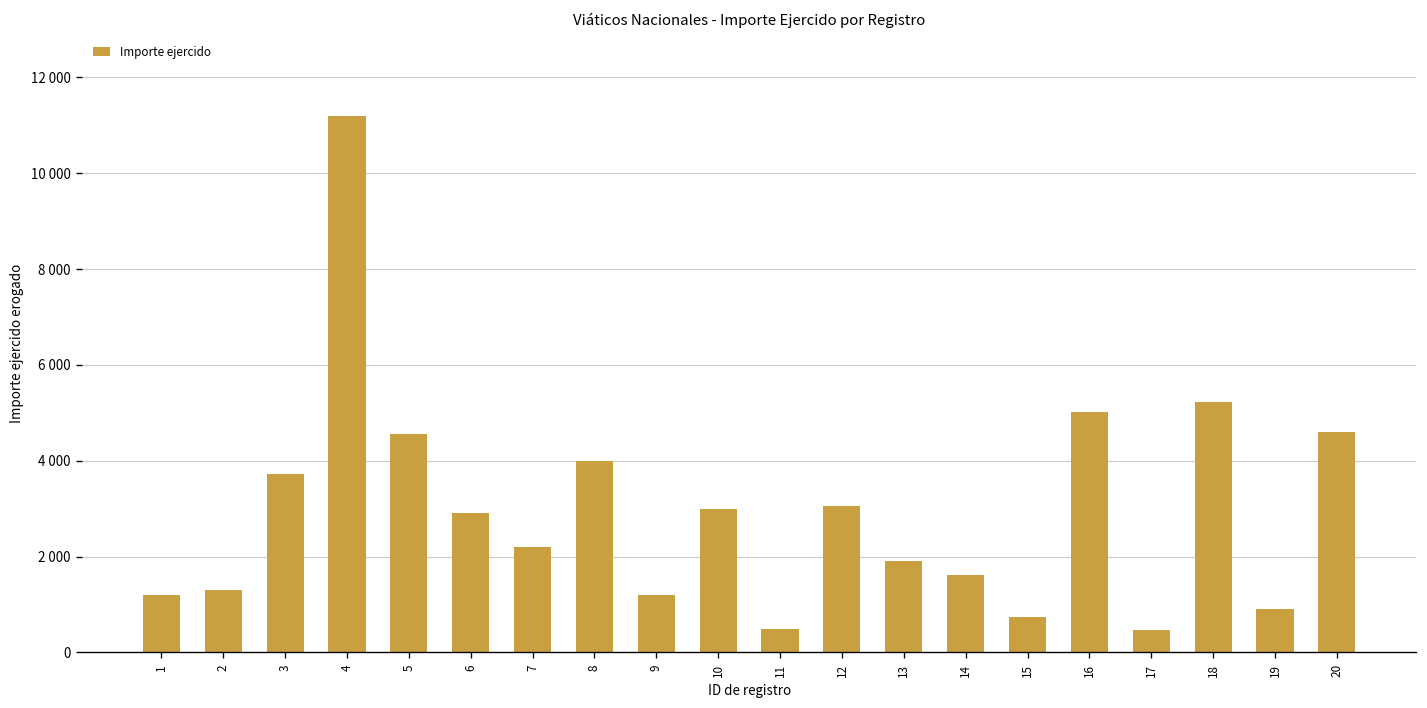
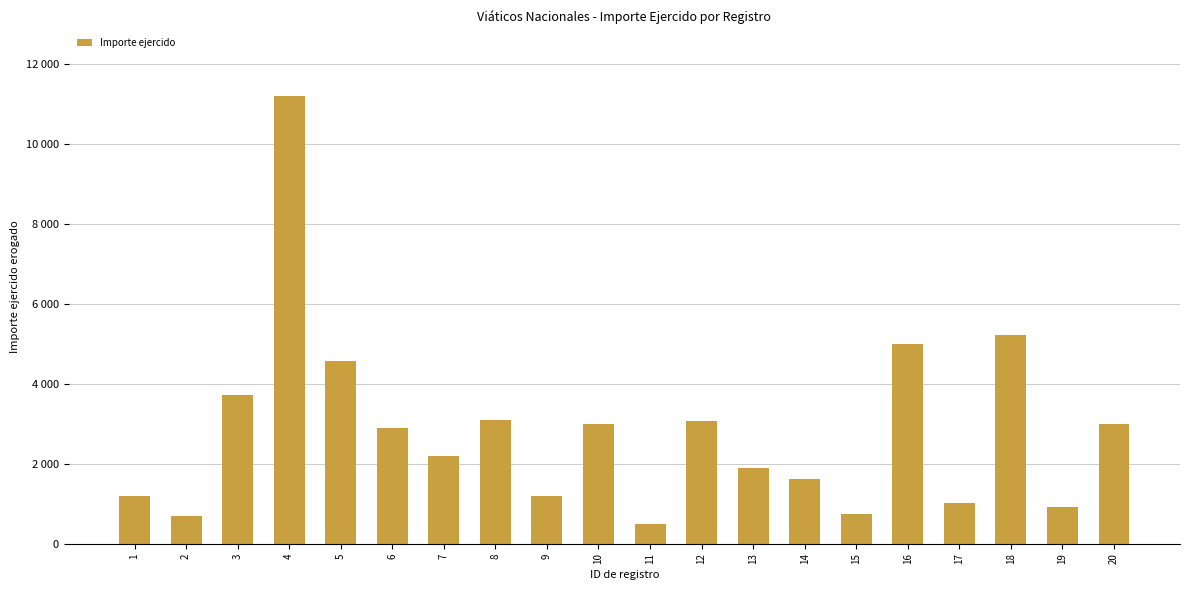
  {
    "1": 1200,
-   "2": 1300,
+   "2": 700,
    "3": 3700,
    "4": 11200,
    "5": 4600,
    "6": 2900,
    "7": 2200,
-   "8": 4000,
+   "8": 3100,
    "9": 1200,
    "10": 3000,
    "11": 500,
    "12": 3100,
    "13": 1900,
    "14": 1600,
    "15": 700,
    "16": 5000,
-   "17": 500,
+   "17": 1000,
    "18": 5200,
    "19": 900,
-   "20": 4600
+   "20": 3000
  }
